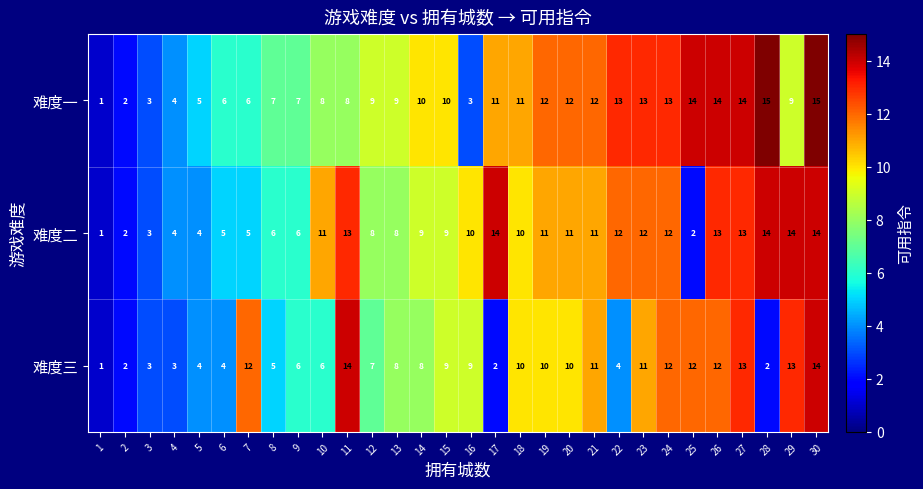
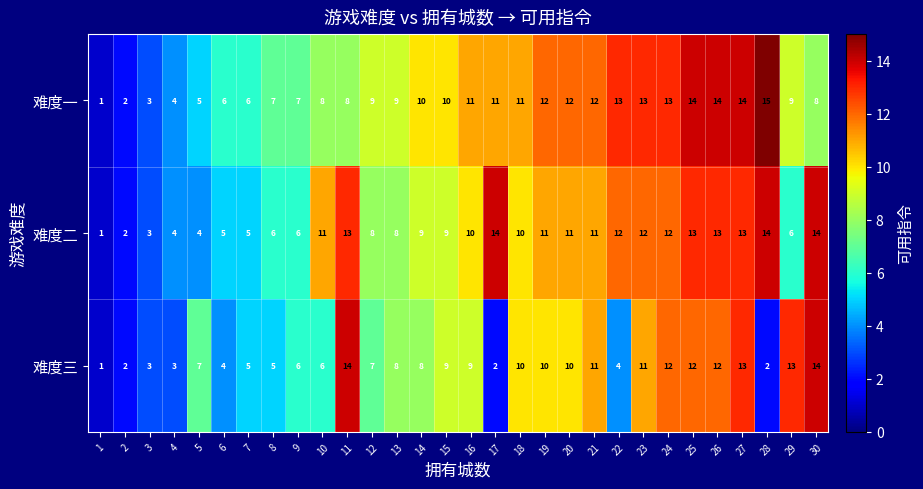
  {
    "难度一": {
      "1": 1,
      "2": 2,
      "3": 3,
      "4": 4,
      "5": 5,
      "6": 6,
      "7": 6,
      "8": 7,
      "9": 7,
      "10": 8,
      "11": 8,
      "12": 9,
      "13": 9,
      "14": 10,
      "15": 10,
-     "16": 3,
+     "16": 11,
      "17": 11,
      "18": 11,
      "19": 12,
      "20": 12,
      "21": 12,
      "22": 13,
      "23": 13,
      "24": 13,
      "25": 14,
      "26": 14,
      "27": 14,
      "28": 15,
      "29": 9,
-     "30": 15
+     "30": 8
    },
    "难度二": {
      "1": 1,
      "2": 2,
      "3": 3,
      "4": 4,
      "5": 4,
      "6": 5,
      "7": 5,
      "8": 6,
      "9": 6,
      "10": 11,
      "11": 13,
      "12": 8,
      "13": 8,
      "14": 9,
      "15": 9,
      "16": 10,
      "17": 14,
      "18": 10,
      "19": 11,
      "20": 11,
      "21": 11,
      "22": 12,
      "23": 12,
      "24": 12,
-     "25": 2,
+     "25": 13,
      "26": 13,
      "27": 13,
      "28": 14,
-     "29": 14,
+     "29": 6,
      "30": 14
    },
    "难度三": {
      "1": 1,
      "2": 2,
      "3": 3,
      "4": 3,
-     "5": 4,
+     "5": 7,
      "6": 4,
-     "7": 12,
+     "7": 5,
      "8": 5,
      "9": 6,
      "10": 6,
      "11": 14,
      "12": 7,
      "13": 8,
      "14": 8,
      "15": 9,
      "16": 9,
      "17": 2,
      "18": 10,
      "19": 10,
      "20": 10,
      "21": 11,
      "22": 4,
      "23": 11,
      "24": 12,
      "25": 12,
      "26": 12,
      "27": 13,
      "28": 2,
      "29": 13,
      "30": 14
    }
  }
